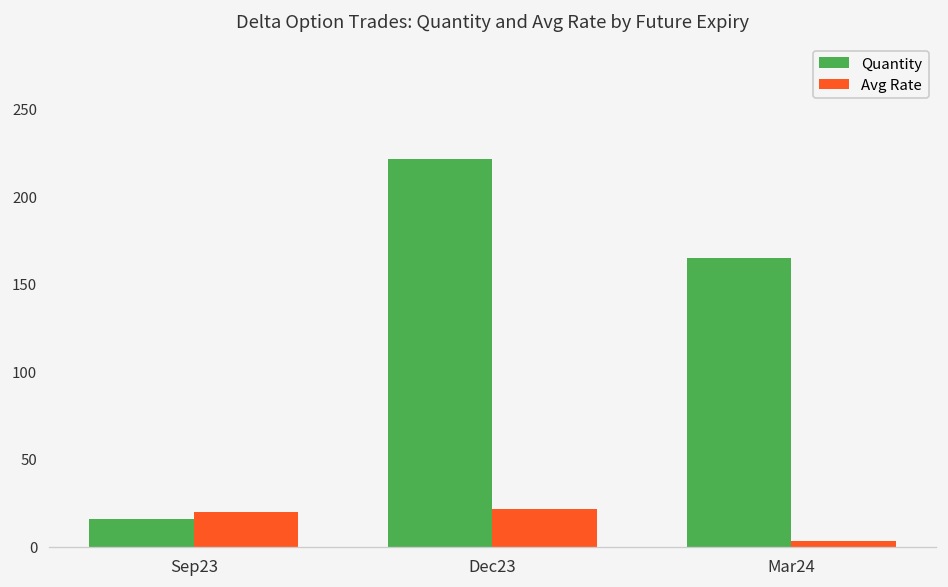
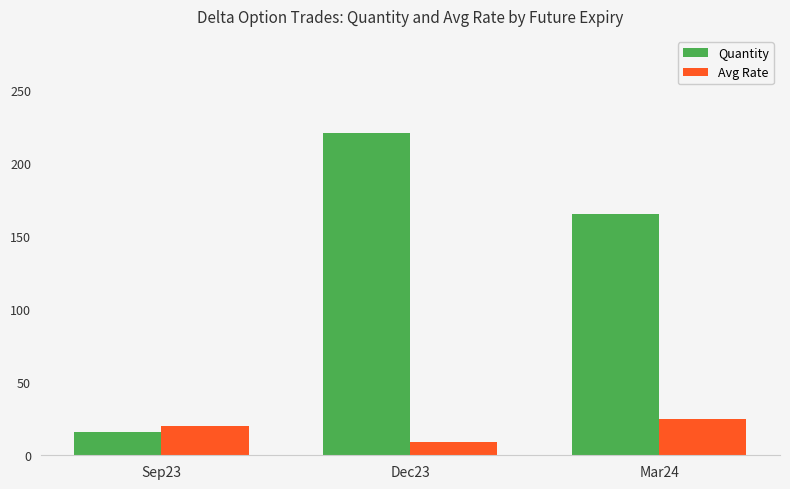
  {
    "Quantity": {
      "Sep23": 16,
      "Dec23": 221,
      "Mar24": 165
    },
    "Avg Rate": {
      "Sep23": 20,
-     "Dec23": 22,
-     "Mar24": 3
+     "Dec23": 9,
+     "Mar24": 25
    }
  }
